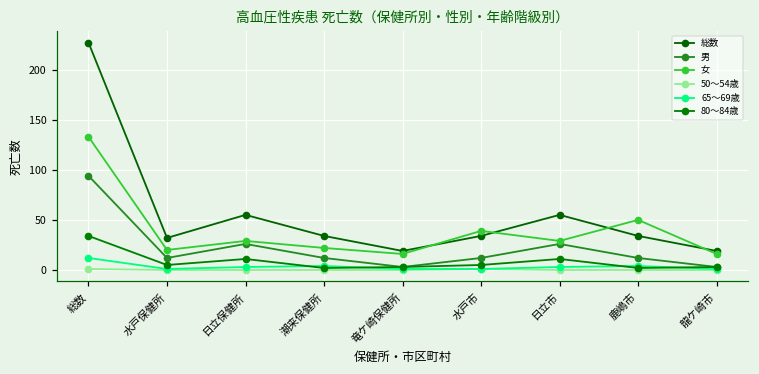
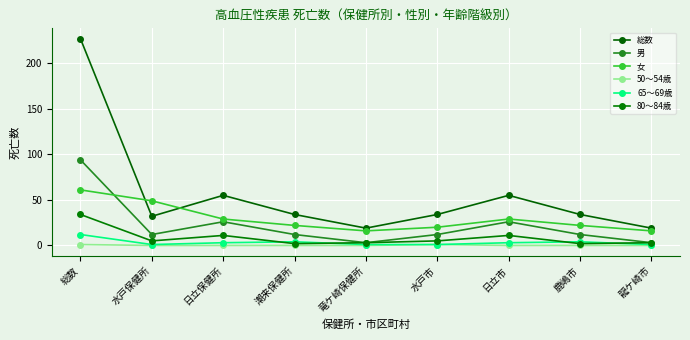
  {
    "女": {
-     "総数": 130,
-     "水戸保健所": 20,
+     "総数": 60,
+     "水戸保健所": 50,
      "日立保健所": 30,
      "潮来保健所": 20,
      "竜ケ崎保健所": 20,
-     "水戸市": 40,
+     "水戸市": 20,
      "日立市": 30,
-     "鹿嶋市": 50,
+     "鹿嶋市": 20,
      "龍ケ崎市": 20
    },
    "50～54歳": {
      "総数": 0,
      "日立保健所": 0,
      "日立市": 0
    },
    "65～69歳": {
      "総数": 10,
      "日立保健所": 0,
      "日立市": 0
    }
  }
